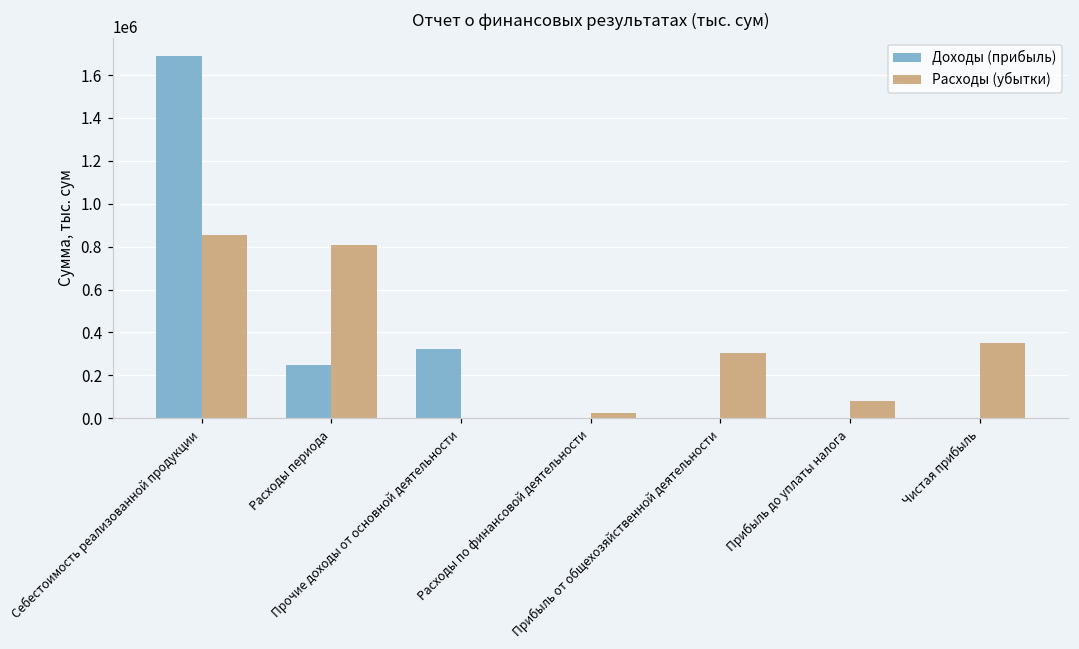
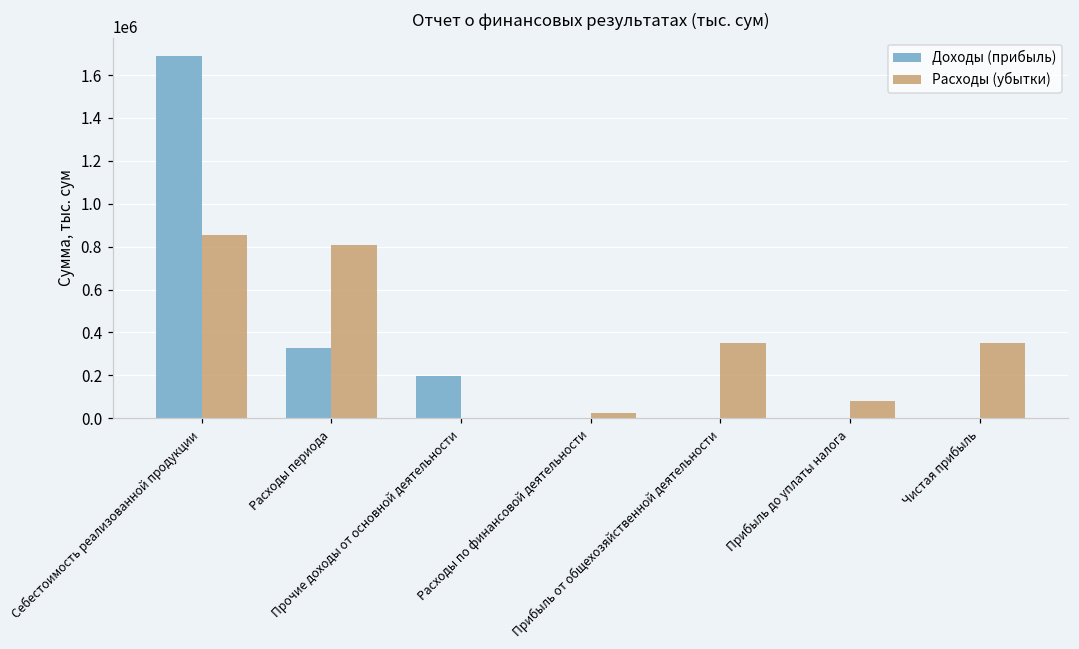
  {
    "Доходы (прибыль)": {
      "Себестоимость реализованной продукции": 1690000,
-     "Расходы периода": 250000,
-     "Прочие доходы от основной деятельности": 320000,
+     "Расходы периода": 330000,
+     "Прочие доходы от основной деятельности": 200000,
      "Прибыль от общехозяйственной деятельности": 0,
      "Прибыль до уплаты налога": 0,
      "Чистая прибыль": 0
    },
    "Расходы (убытки)": {
      "Себестоимость реализованной продукции": 860000,
      "Расходы периода": 810000,
      "Прочие доходы от основной деятельности": 0,
      "Расходы по финансовой деятельности": 20000,
-     "Прибыль от общехозяйственной деятельности": 300000,
+     "Прибыль от общехозяйственной деятельности": 350000,
      "Прибыль до уплаты налога": 80000,
      "Чистая прибыль": 350000
    }
  }
